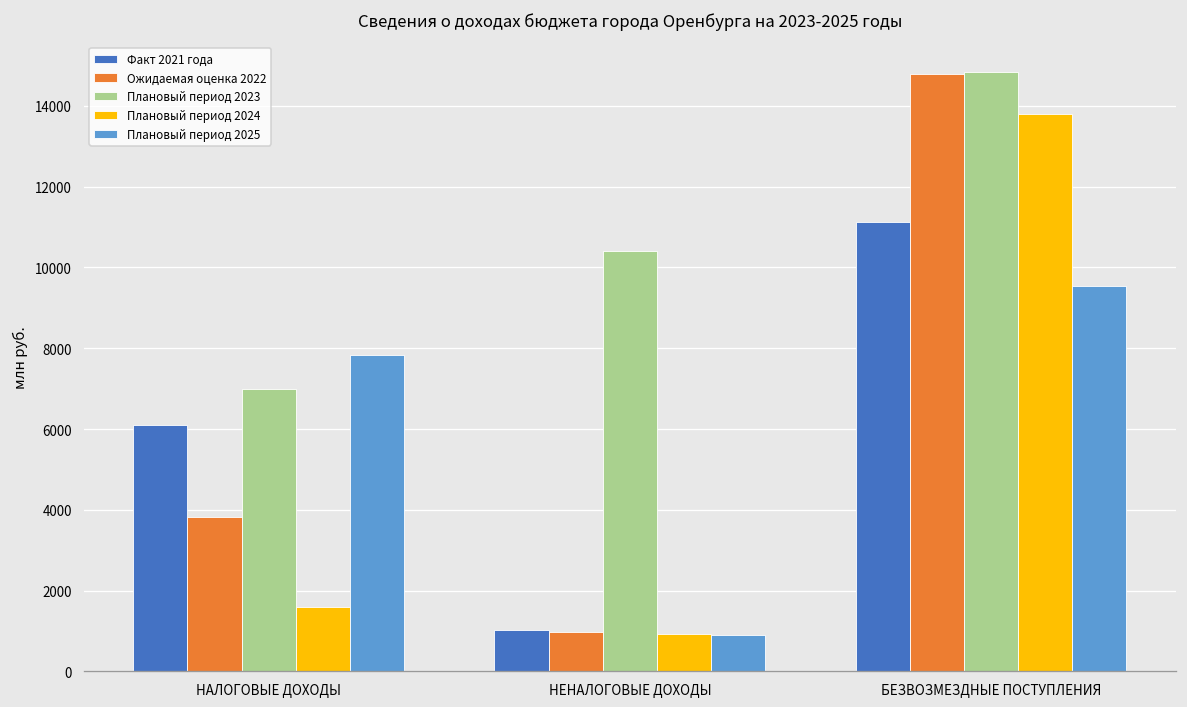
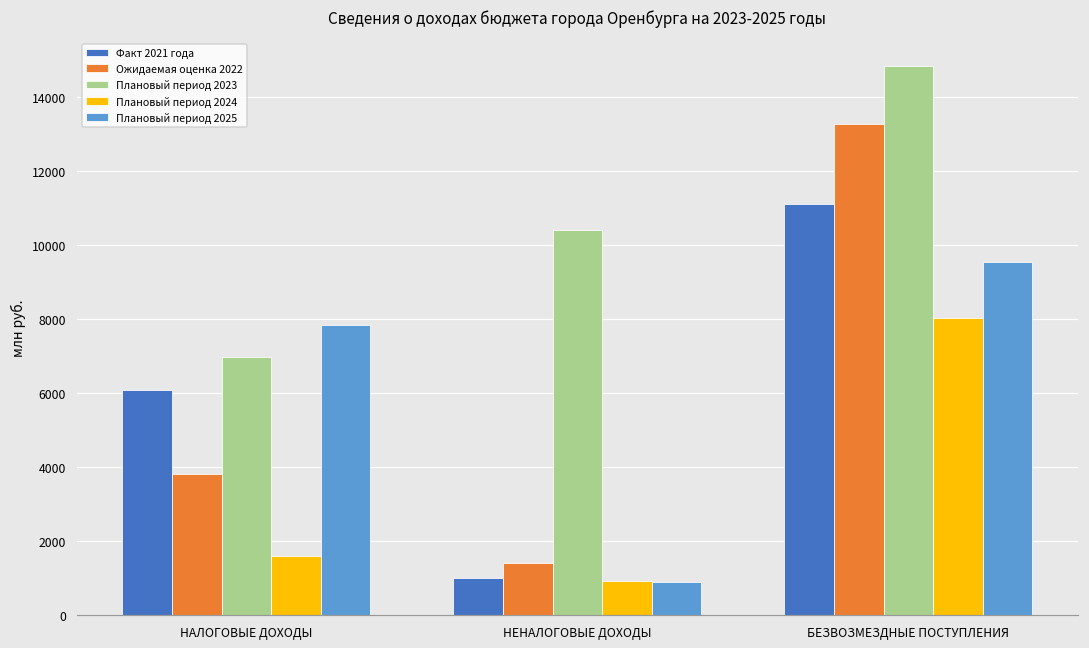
  {
    "Ожидаемая оценка 2022": {
      "НАЛОГОВЫЕ ДОХОДЫ": 3800,
-     "НЕНАЛОГОВЫЕ ДОХОДЫ": 1000,
-     "БЕЗВОЗМЕЗДНЫЕ ПОСТУПЛЕНИЯ": 14800
+     "НЕНАЛОГОВЫЕ ДОХОДЫ": 1400,
+     "БЕЗВОЗМЕЗДНЫЕ ПОСТУПЛЕНИЯ": 13300
    },
    "Плановый период 2023": {
      "НАЛОГОВЫЕ ДОХОДЫ": 7000,
      "НЕНАЛОГОВЫЕ ДОХОДЫ": 10400,
      "БЕЗВОЗМЕЗДНЫЕ ПОСТУПЛЕНИЯ": 14800
    },
    "Плановый период 2024": {
      "НАЛОГОВЫЕ ДОХОДЫ": 1600,
      "НЕНАЛОГОВЫЕ ДОХОДЫ": 900,
-     "БЕЗВОЗМЕЗДНЫЕ ПОСТУПЛЕНИЯ": 13800
+     "БЕЗВОЗМЕЗДНЫЕ ПОСТУПЛЕНИЯ": 8000
    }
  }
